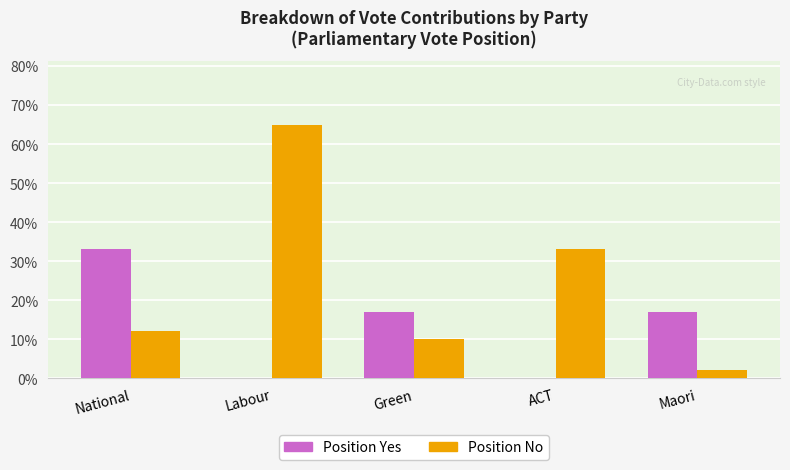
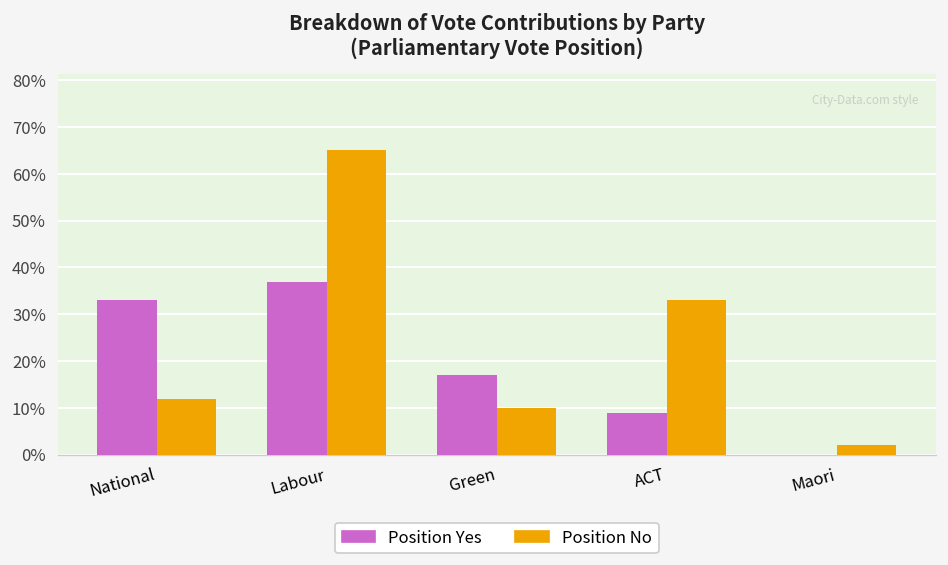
  {
    "Position Yes": {
      "National": "33%",
-     "Labour": "0%",
+     "Labour": "37%",
      "Green": "17%",
-     "ACT": "0%",
-     "Maori": "17%"
+     "ACT": "9%",
+     "Maori": "0%"
    },
    "Position No": {
      "National": "12%",
      "Labour": "65%",
      "Green": "10%",
      "ACT": "33%",
      "Maori": "2%"
    }
  }
